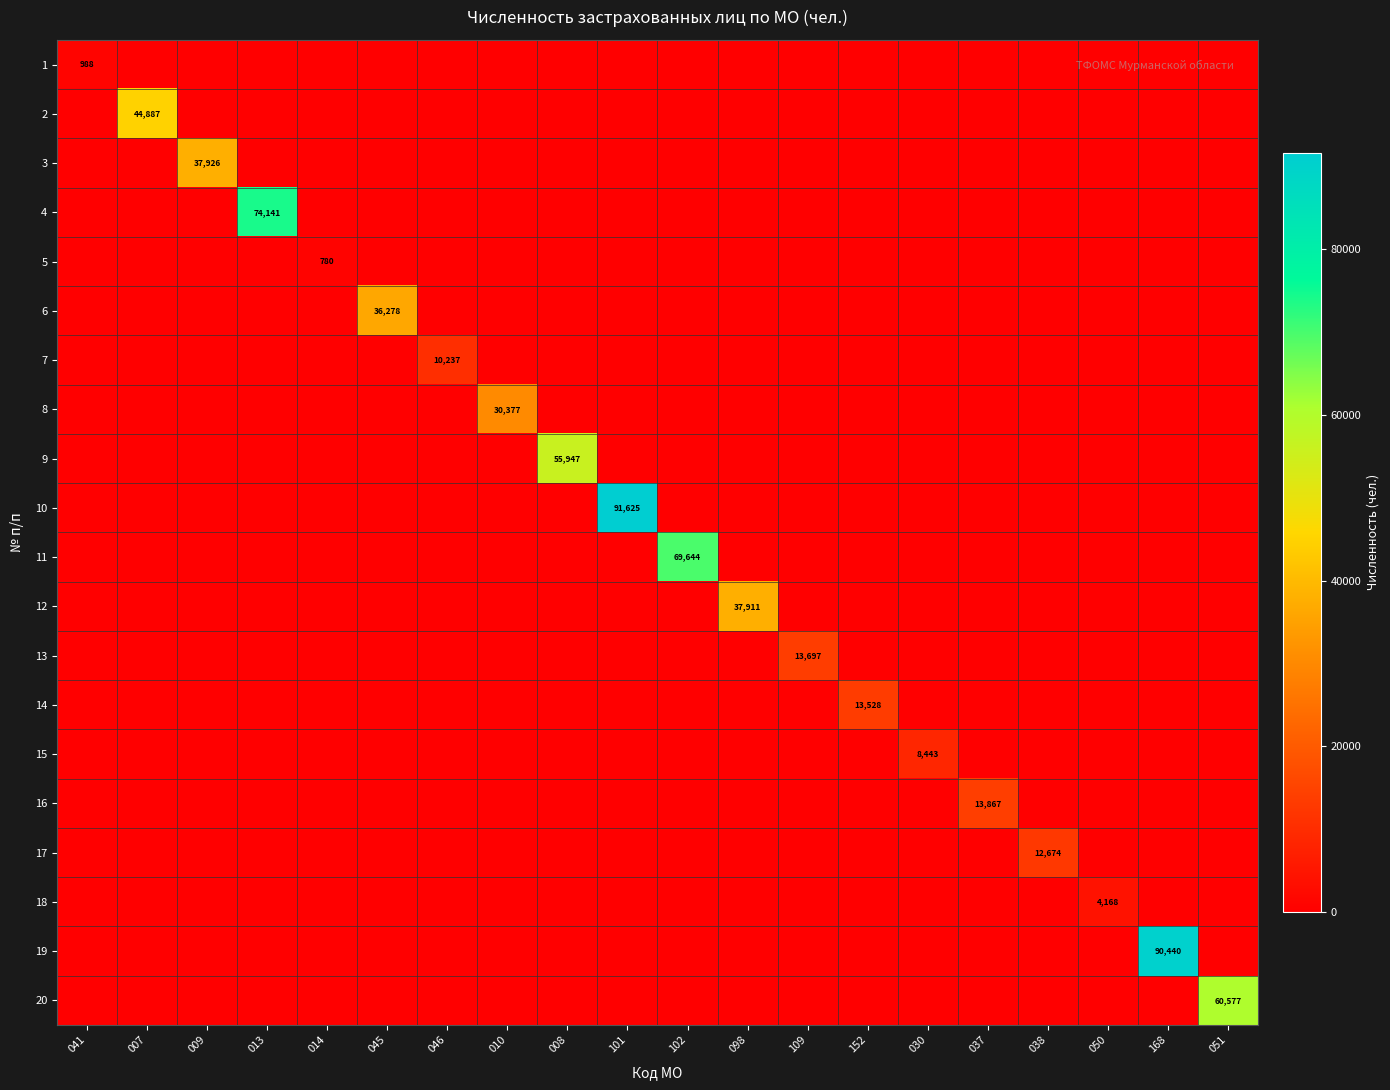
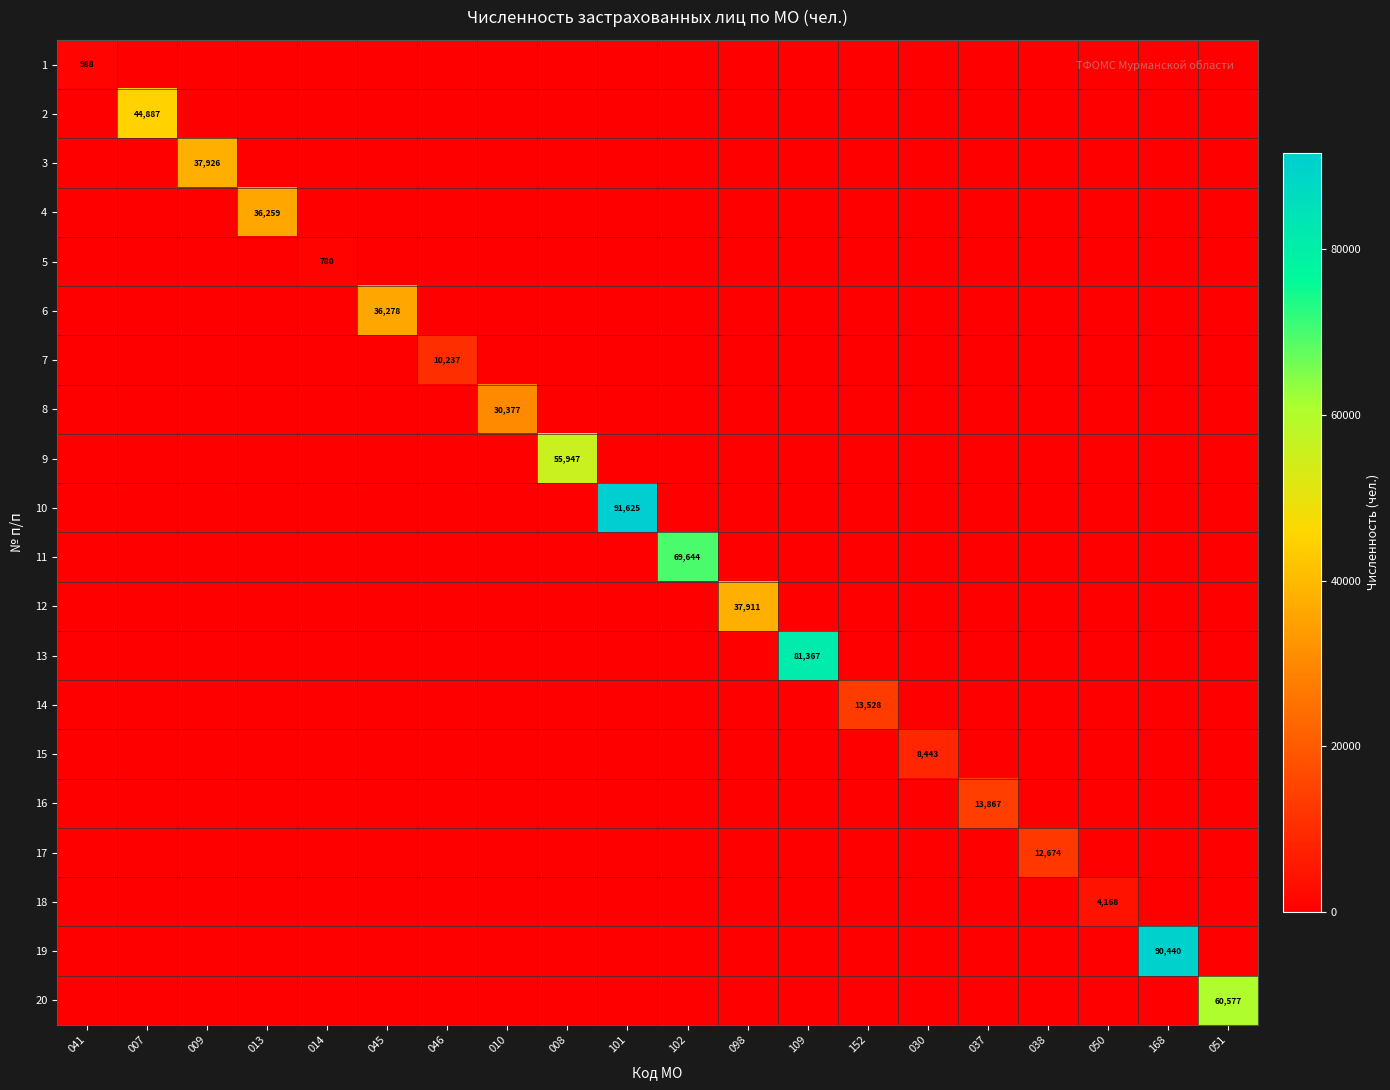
  {
    "1": {
      "041": "988"
    },
    "2": {
      "007": "44,887"
    },
    "3": {
      "009": "37,926"
    },
    "4": {
-     "013": "74,141"
+     "013": "36,259"
    },
    "5": {
      "014": "780"
    },
    "6": {
      "045": "36,278"
    },
    "7": {
      "046": "10,237"
    },
    "8": {
      "010": "30,377"
    },
    "9": {
      "008": "55,947"
    },
    "10": {
      "101": "91,625"
    },
    "11": {
      "102": "69,644"
    },
    "12": {
      "098": "37,911"
    },
    "13": {
-     "109": "13,697"
+     "109": "81,367"
    },
    "14": {
      "152": "13,528"
    },
    "15": {
      "030": "8,443"
    },
    "16": {
      "037": "13,867"
    },
    "17": {
      "038": "12,674"
    },
    "18": {
      "050": "4,168"
    },
    "19": {
      "168": "90,440"
    },
    "20": {
      "051": "60,577"
    }
  }
